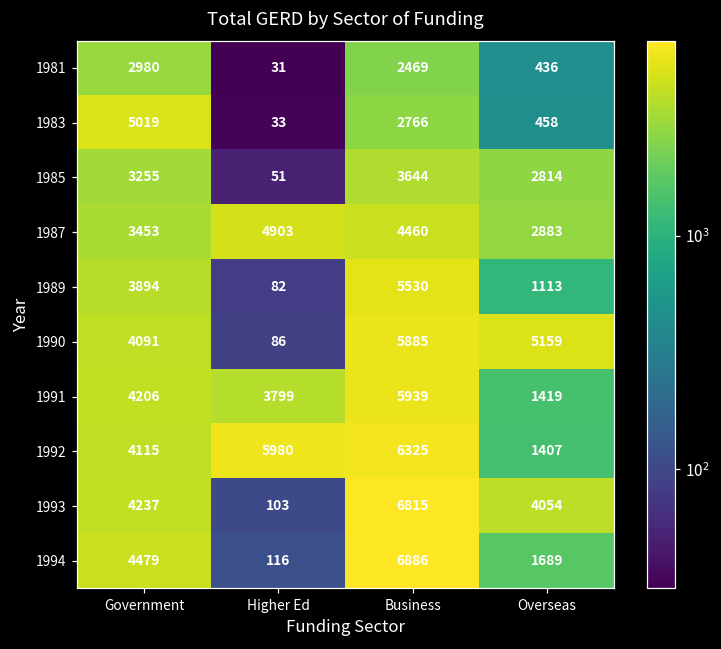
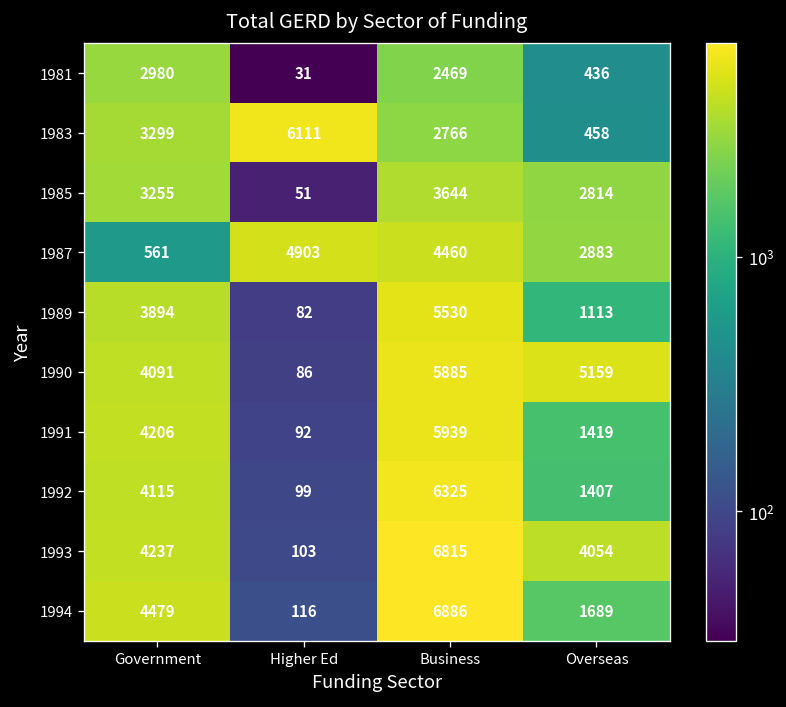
  {
    "1981": {
      "Government": 2980,
      "Higher Ed": 31,
      "Business": 2469,
      "Overseas": 436
    },
    "1983": {
-     "Government": 5019,
-     "Higher Ed": 33,
+     "Government": 3299,
+     "Higher Ed": 6111,
      "Business": 2766,
      "Overseas": 458
    },
    "1985": {
      "Government": 3255,
      "Higher Ed": 51,
      "Business": 3644,
      "Overseas": 2814
    },
    "1987": {
-     "Government": 3453,
+     "Government": 561,
      "Higher Ed": 4903,
      "Business": 4460,
      "Overseas": 2883
    },
    "1989": {
      "Government": 3894,
      "Higher Ed": 82,
      "Business": 5530,
      "Overseas": 1113
    },
    "1990": {
      "Government": 4091,
      "Higher Ed": 86,
      "Business": 5885,
      "Overseas": 5159
    },
    "1991": {
      "Government": 4206,
-     "Higher Ed": 3799,
+     "Higher Ed": 92,
      "Business": 5939,
      "Overseas": 1419
    },
    "1992": {
      "Government": 4115,
-     "Higher Ed": 5980,
+     "Higher Ed": 99,
      "Business": 6325,
      "Overseas": 1407
    },
    "1993": {
      "Government": 4237,
      "Higher Ed": 103,
      "Business": 6815,
      "Overseas": 4054
    },
    "1994": {
      "Government": 4479,
      "Higher Ed": 116,
      "Business": 6886,
      "Overseas": 1689
    }
  }
